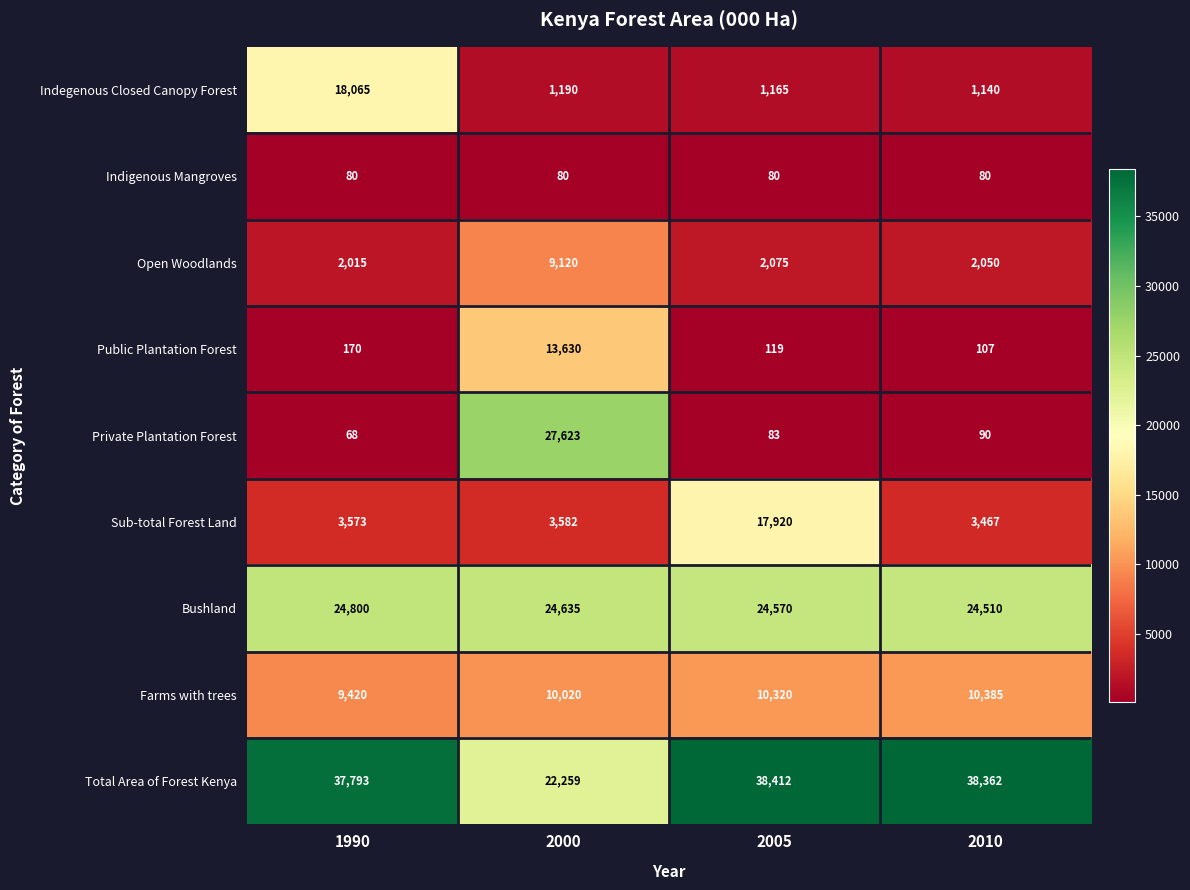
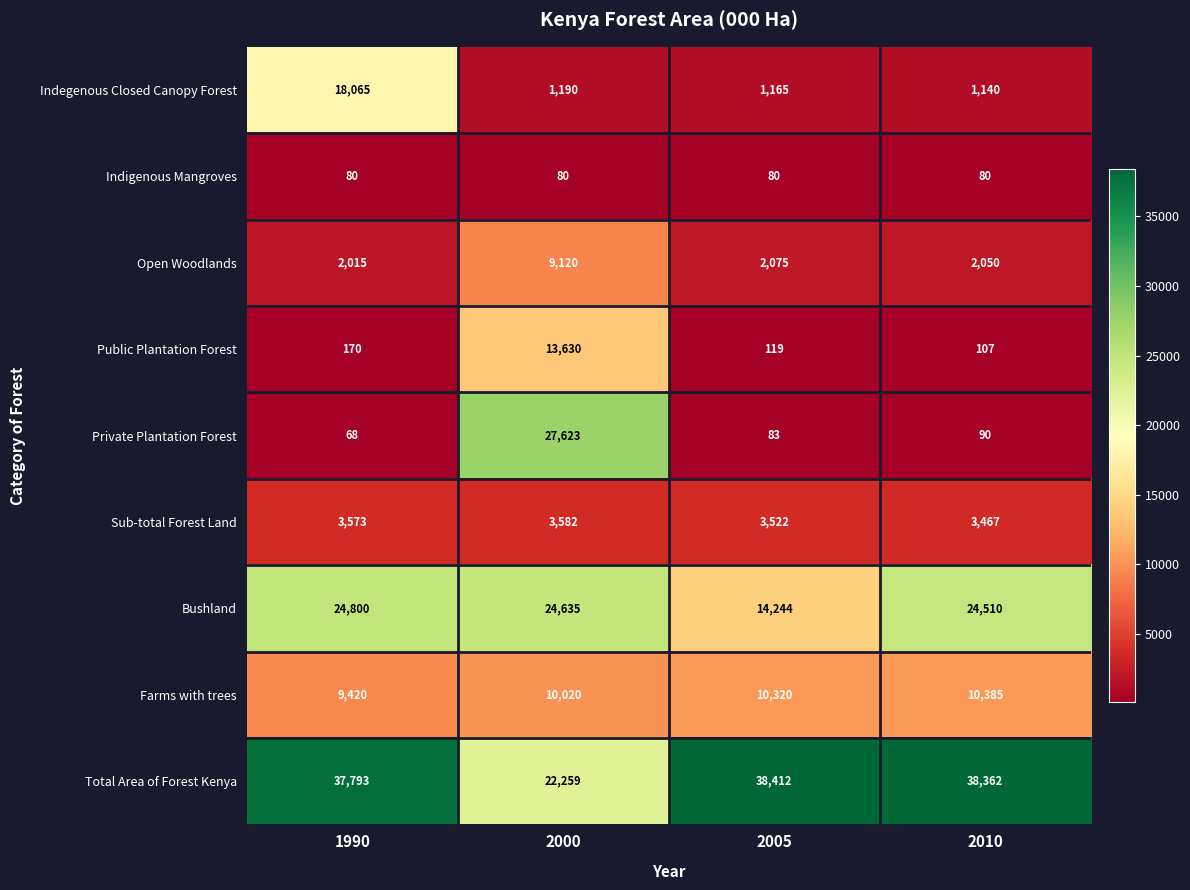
  {
    "Indegenous Closed Canopy Forest": {
      "1990": "18,065",
      "2000": "1,190",
      "2005": "1,165",
      "2010": "1,140"
    },
    "Indigenous Mangroves": {
      "1990": "80",
      "2000": "80",
      "2005": "80",
      "2010": "80"
    },
    "Open Woodlands": {
      "1990": "2,015",
      "2000": "9,120",
      "2005": "2,075",
      "2010": "2,050"
    },
    "Public Plantation Forest": {
      "1990": "170",
      "2000": "13,630",
      "2005": "119",
      "2010": "107"
    },
    "Private Plantation Forest": {
      "1990": "68",
      "2000": "27,623",
      "2005": "83",
      "2010": "90"
    },
    "Sub-total Forest Land": {
      "1990": "3,573",
      "2000": "3,582",
-     "2005": "17,920",
+     "2005": "3,522",
      "2010": "3,467"
    },
    "Bushland": {
      "1990": "24,800",
      "2000": "24,635",
-     "2005": "24,570",
+     "2005": "14,244",
      "2010": "24,510"
    },
    "Farms with trees": {
      "1990": "9,420",
      "2000": "10,020",
      "2005": "10,320",
      "2010": "10,385"
    },
    "Total Area of Forest Kenya": {
      "1990": "37,793",
      "2000": "22,259",
      "2005": "38,412",
      "2010": "38,362"
    }
  }
